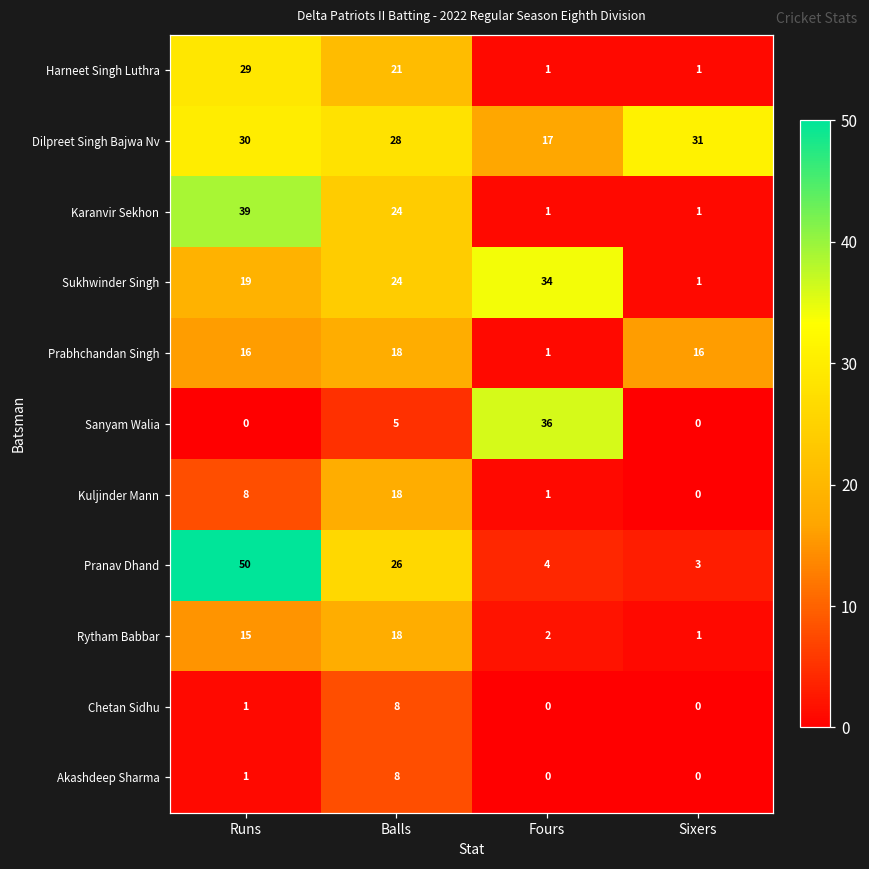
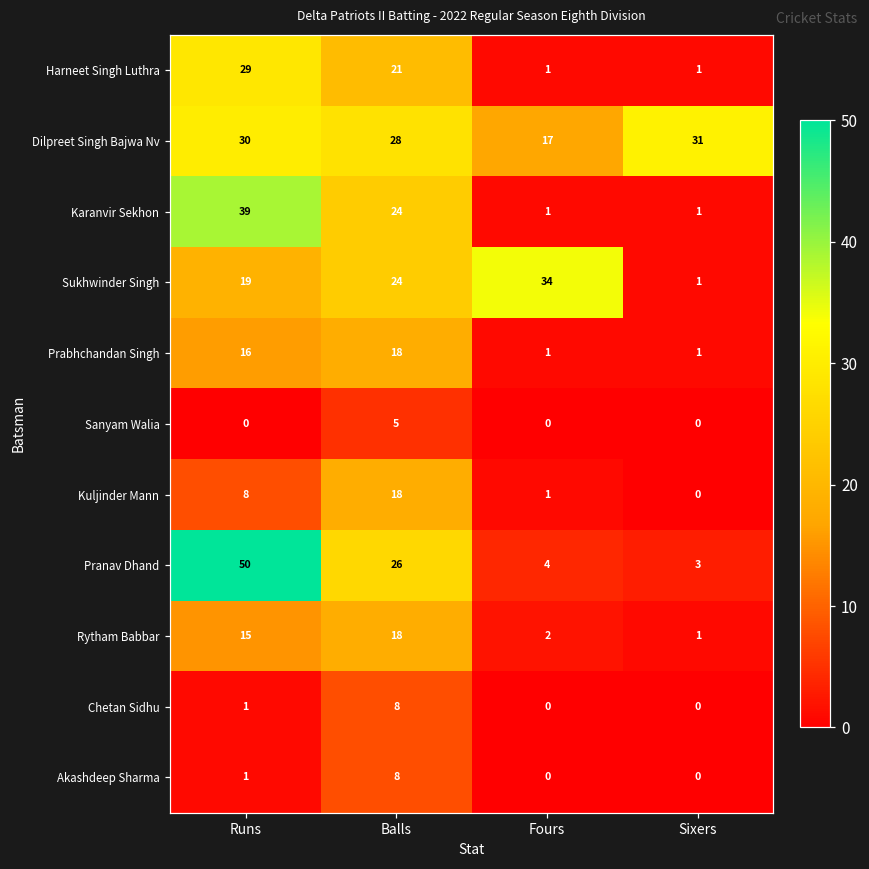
  {
    "Harneet Singh Luthra": {
      "Runs": 29,
      "Balls": 21,
      "Fours": 1,
      "Sixers": 1
    },
    "Dilpreet Singh Bajwa Nv": {
      "Runs": 30,
      "Balls": 28,
      "Fours": 17,
      "Sixers": 31
    },
    "Karanvir Sekhon": {
      "Runs": 39,
      "Balls": 24,
      "Fours": 1,
      "Sixers": 1
    },
    "Sukhwinder Singh": {
      "Runs": 19,
      "Balls": 24,
      "Fours": 34,
      "Sixers": 1
    },
    "Prabhchandan Singh": {
      "Runs": 16,
      "Balls": 18,
      "Fours": 1,
-     "Sixers": 16
+     "Sixers": 1
    },
    "Sanyam Walia": {
      "Runs": 0,
      "Balls": 5,
-     "Fours": 36,
+     "Fours": 0,
      "Sixers": 0
    },
    "Kuljinder Mann": {
      "Runs": 8,
      "Balls": 18,
      "Fours": 1,
      "Sixers": 0
    },
    "Pranav Dhand": {
      "Runs": 50,
      "Balls": 26,
      "Fours": 4,
      "Sixers": 3
    },
    "Rytham Babbar": {
      "Runs": 15,
      "Balls": 18,
      "Fours": 2,
      "Sixers": 1
    },
    "Chetan Sidhu": {
      "Runs": 1,
      "Balls": 8,
      "Fours": 0,
      "Sixers": 0
    },
    "Akashdeep Sharma": {
      "Runs": 1,
      "Balls": 8,
      "Fours": 0,
      "Sixers": 0
    }
  }
